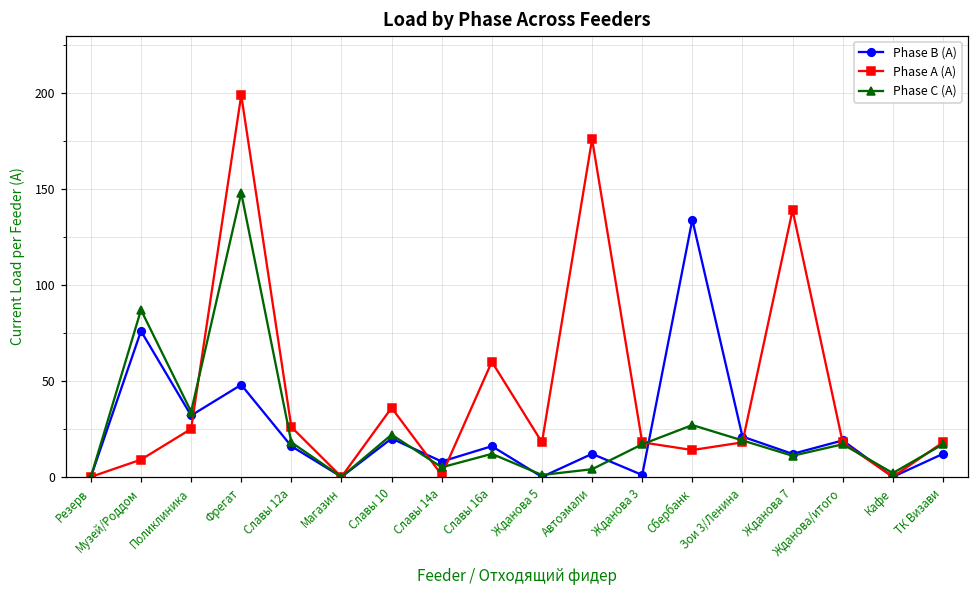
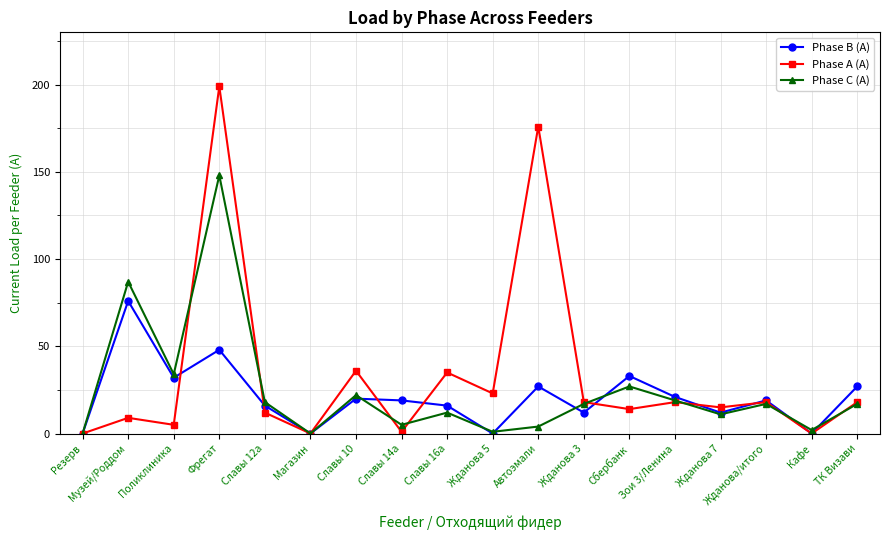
  {
    "Phase B (А)": {
      "Музей/Роддом": 76,
      "Поликлиника": 32,
      "Фрегат": 48,
      "Славы 12а": 16,
      "Славы 10": 20,
-     "Славы 14а": 8,
+     "Славы 14а": 19,
      "Славы 16а": 16,
-     "Автоэмали": 12,
-     "Жданова 3": 1,
-     "Сбербанк": 134,
+     "Автоэмали": 27,
+     "Жданова 3": 12,
+     "Сбербанк": 33,
      "Зои 3/Ленина": 21,
-     "ТК Визави": 12
+     "ТК Визави": 27
    },
    "Phase A (А)": {
      "Музей/Роддом": 9,
-     "Поликлиника": 25,
+     "Поликлиника": 5,
      "Фрегат": 199,
-     "Славы 12а": 26,
+     "Славы 12а": 12,
      "Славы 10": 36,
      "Славы 14а": 1,
-     "Славы 16а": 60,
-     "Жданова 5": 18,
+     "Славы 16а": 35,
+     "Жданова 5": 23,
      "Автоэмали": 176,
      "Сбербанк": 14,
-     "Жданова 7": 139
+     "Жданова 7": 15
    },
    "Phase C (А)": {
      "Музей/Роддом": 87,
      "Поликлиника": 34,
      "Фрегат": 148,
      "Славы 12а": 18,
      "Славы 10": 22,
      "Славы 14а": 5,
      "Славы 16а": 12,
      "Автоэмали": 4,
      "Сбербанк": 27,
      "Кафе": 2
    }
  }
